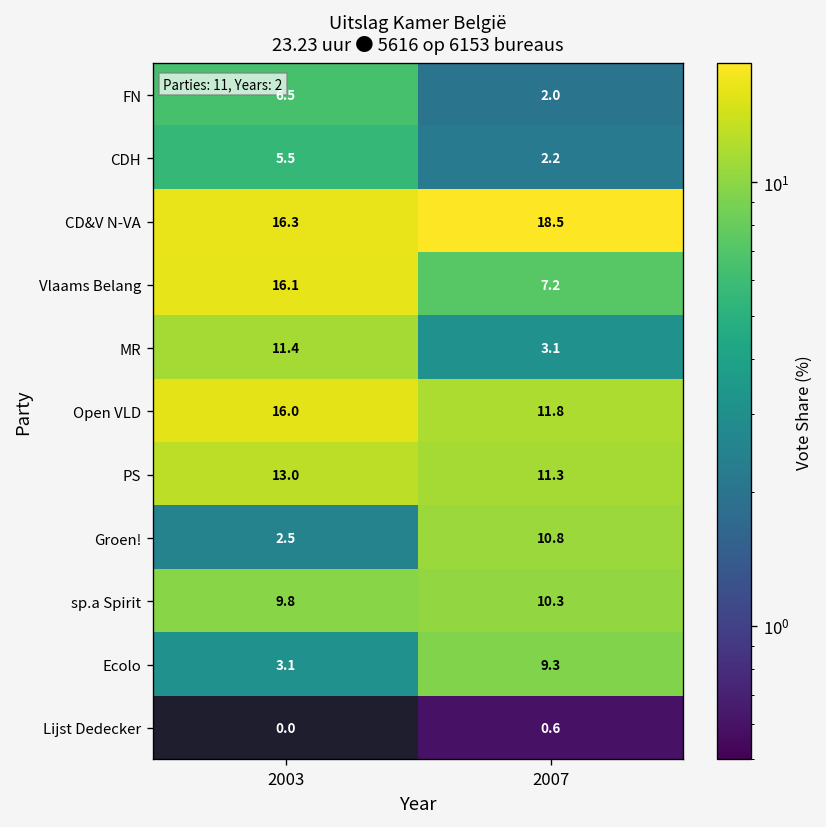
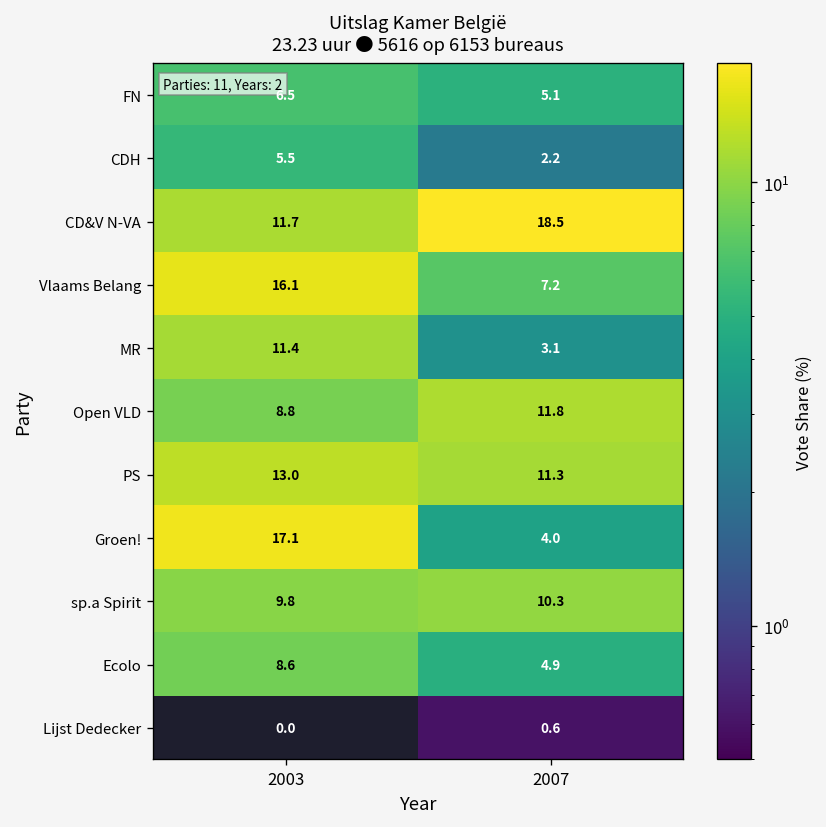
  {
    "FN": {
-     "2007": 2.0
+     "2007": 5.1
    },
    "CDH": {
      "2003": 5.5,
      "2007": 2.2
    },
    "CD&V N-VA": {
-     "2003": 16.3,
+     "2003": 11.7,
      "2007": 18.5
    },
    "Vlaams Belang": {
      "2003": 16.1,
      "2007": 7.2
    },
    "MR": {
      "2003": 11.4,
      "2007": 3.1
    },
    "Open VLD": {
-     "2003": 16.0,
+     "2003": 8.8,
      "2007": 11.8
    },
    "PS": {
      "2003": 13.0,
      "2007": 11.3
    },
    "Groen!": {
-     "2003": 2.5,
-     "2007": 10.8
+     "2003": 17.1,
+     "2007": 4.0
    },
    "sp.a Spirit": {
      "2003": 9.8,
      "2007": 10.3
    },
    "Ecolo": {
-     "2003": 3.1,
-     "2007": 9.3
+     "2003": 8.6,
+     "2007": 4.9
    },
    "Lijst Dedecker": {
      "2003": 0.0,
      "2007": 0.6
    }
  }
